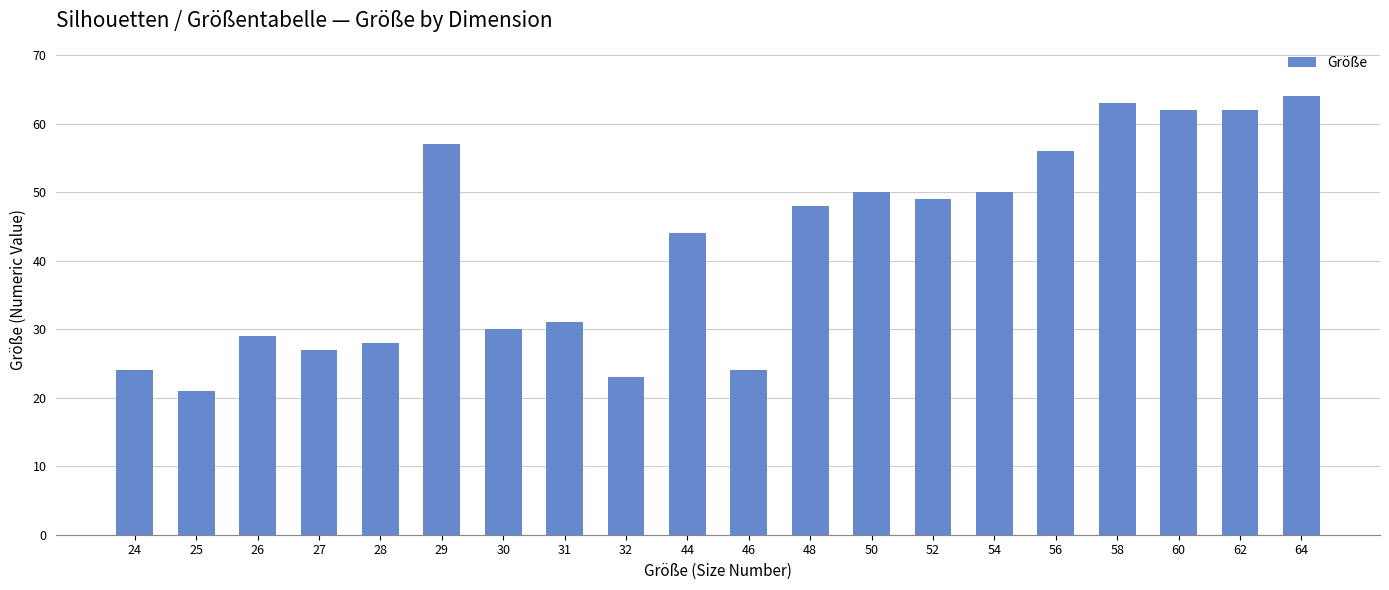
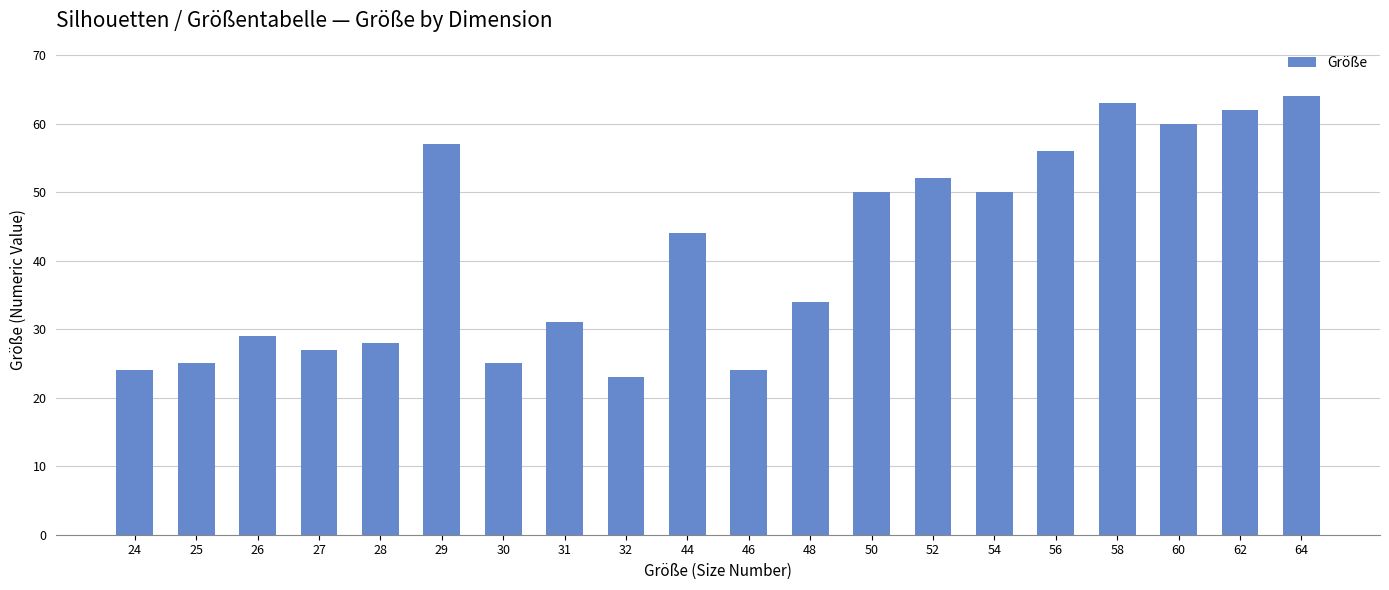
  {
    "24": 24,
-   "25": 21,
+   "25": 25,
    "26": 29,
    "27": 27,
    "28": 28,
    "29": 57,
-   "30": 30,
+   "30": 25,
    "31": 31,
    "32": 23,
    "44": 44,
    "46": 24,
-   "48": 48,
+   "48": 34,
    "50": 50,
-   "52": 49,
+   "52": 52,
    "54": 50,
    "56": 56,
    "58": 63,
-   "60": 62,
+   "60": 60,
    "62": 62,
    "64": 64
  }
